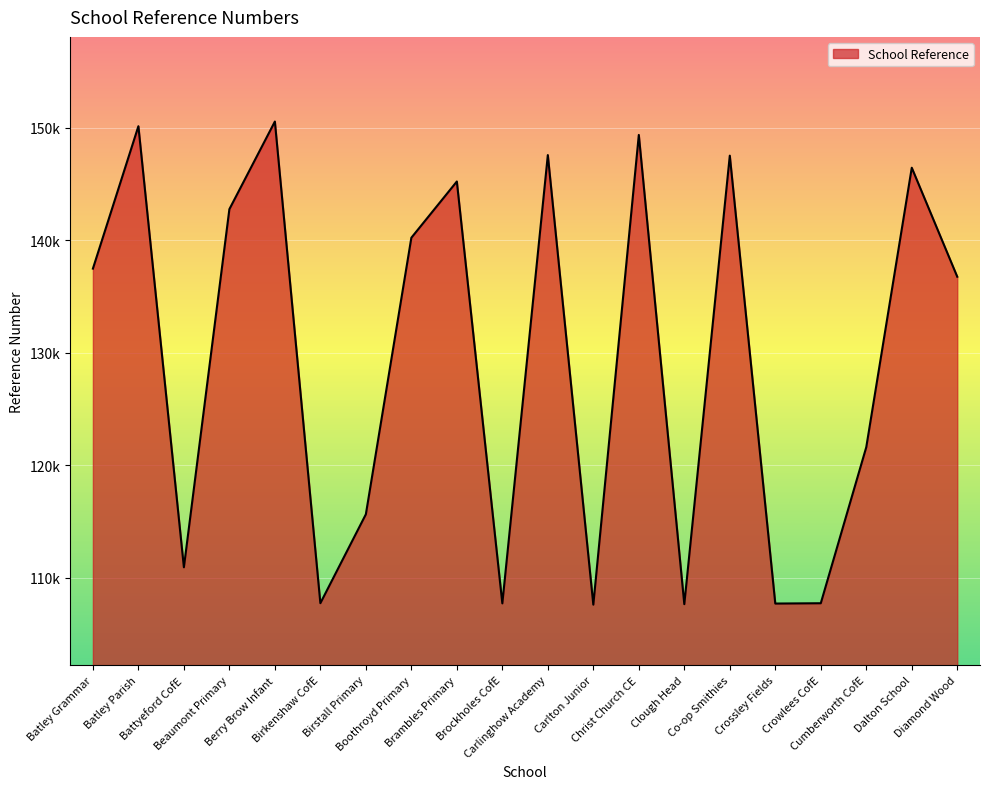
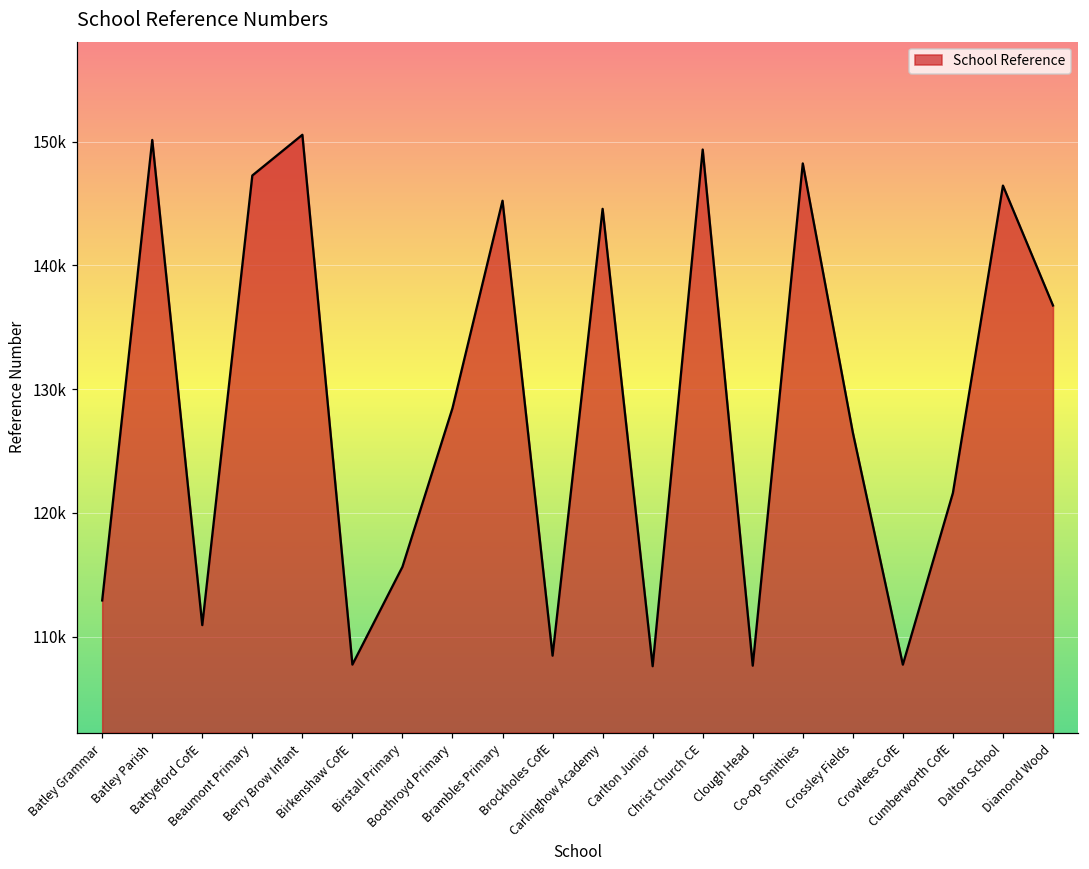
  {
-   "Batley Grammar": 137500,
+   "Batley Grammar": 112900,
    "Batley Parish": 150200,
    "Battyeford CofE": 110900,
-   "Beaumont Primary": 142800,
+   "Beaumont Primary": 147300,
    "Berry Brow Infant": 150600,
    "Birkenshaw CofE": 107700,
    "Birstall Primary": 115600,
-   "Boothroyd Primary": 140200,
+   "Boothroyd Primary": 128500,
    "Brambles Primary": 145200,
-   "Brockholes CofE": 107700,
-   "Carlinghow Academy": 147600,
+   "Brockholes CofE": 108500,
+   "Carlinghow Academy": 144600,
    "Carlton Junior": 107600,
    "Christ Church CE": 149400,
    "Clough Head": 107600,
-   "Co-op Smithies": 147500,
-   "Crossley Fields": 107700,
+   "Co-op Smithies": 148300,
+   "Crossley Fields": 126500,
    "Crowlees CofE": 107700,
    "Cumberworth CofE": 121600,
    "Dalton School": 146500,
    "Diamond Wood": 136800
  }
